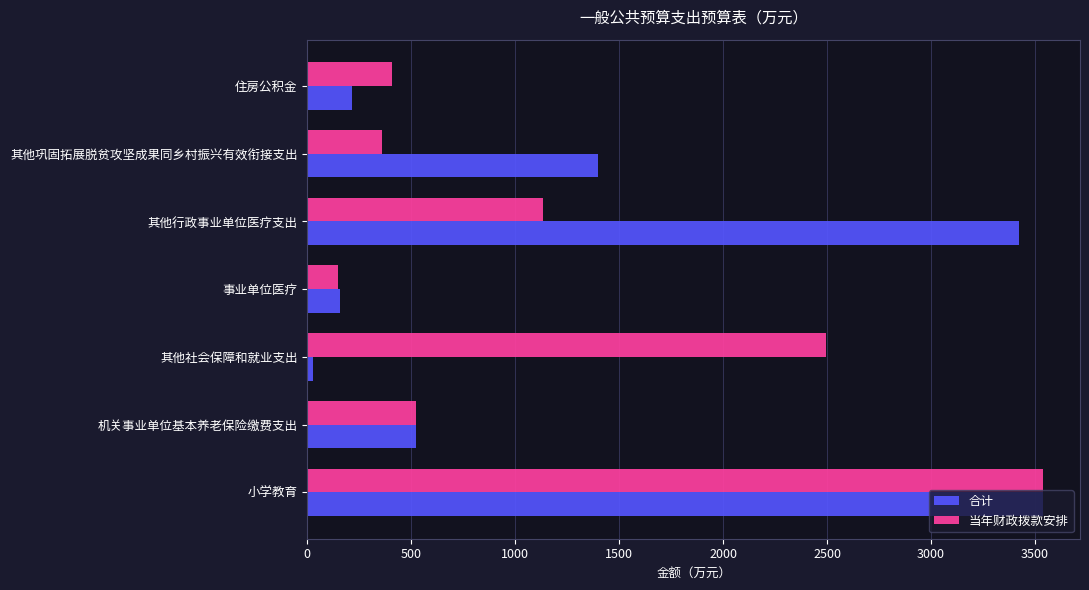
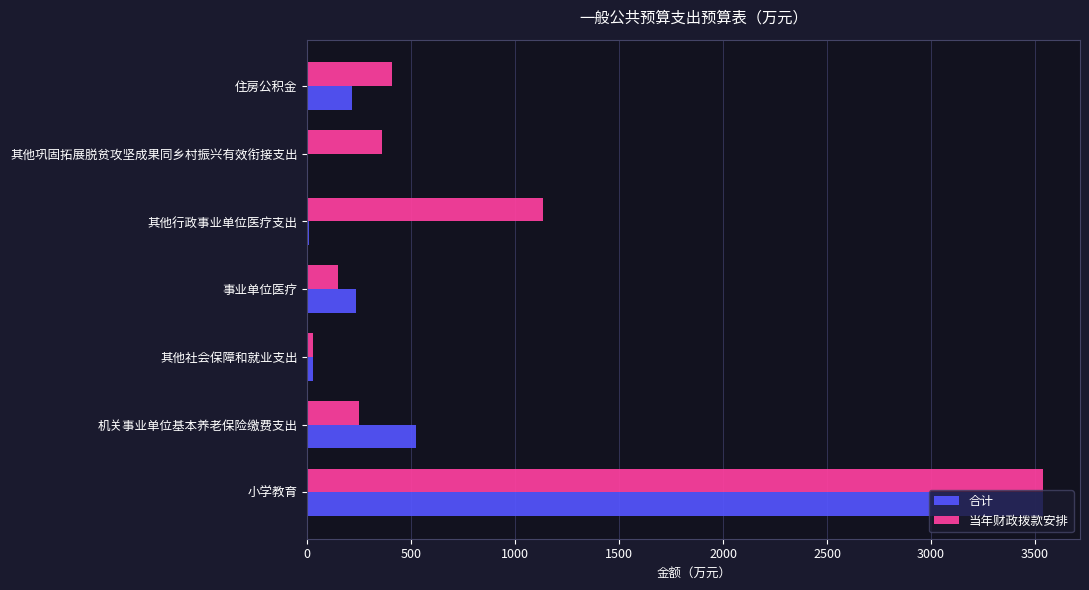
  {
    "合计": {
      "住房公积金": 220,
-     "其他巩固拓展脱贫攻坚成果同乡村振兴有效衔接支出": 1400,
-     "其他行政事业单位医疗支出": 3420,
-     "事业单位医疗": 160,
+     "其他巩固拓展脱贫攻坚成果同乡村振兴有效衔接支出": 0,
+     "其他行政事业单位医疗支出": 10,
+     "事业单位医疗": 230,
      "其他社会保障和就业支出": 30,
      "机关事业单位基本养老保险缴费支出": 520
    },
    "当年财政拨款安排": {
      "住房公积金": 410,
      "其他巩固拓展脱贫攻坚成果同乡村振兴有效衔接支出": 360,
      "其他行政事业单位医疗支出": 1140,
      "事业单位医疗": 150,
-     "其他社会保障和就业支出": 2490,
-     "机关事业单位基本养老保险缴费支出": 520,
+     "其他社会保障和就业支出": 30,
+     "机关事业单位基本养老保险缴费支出": 250,
      "小学教育": 3540
    }
  }
